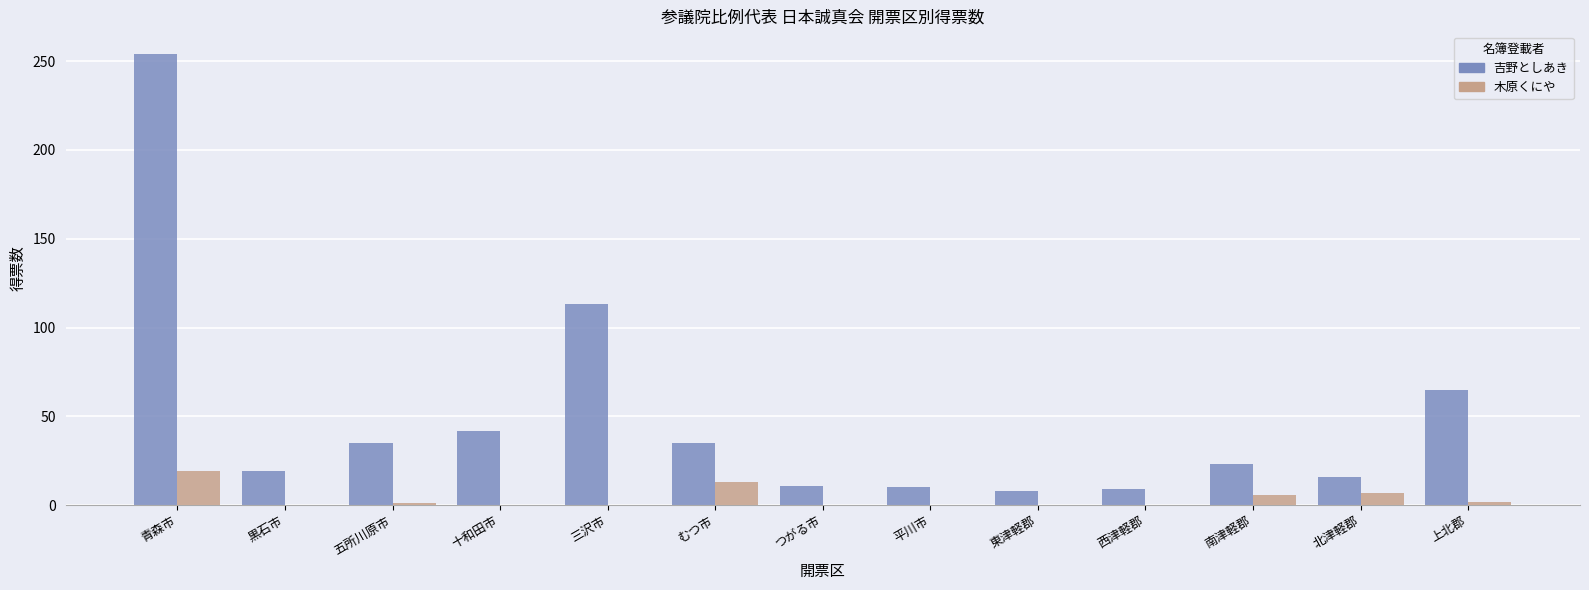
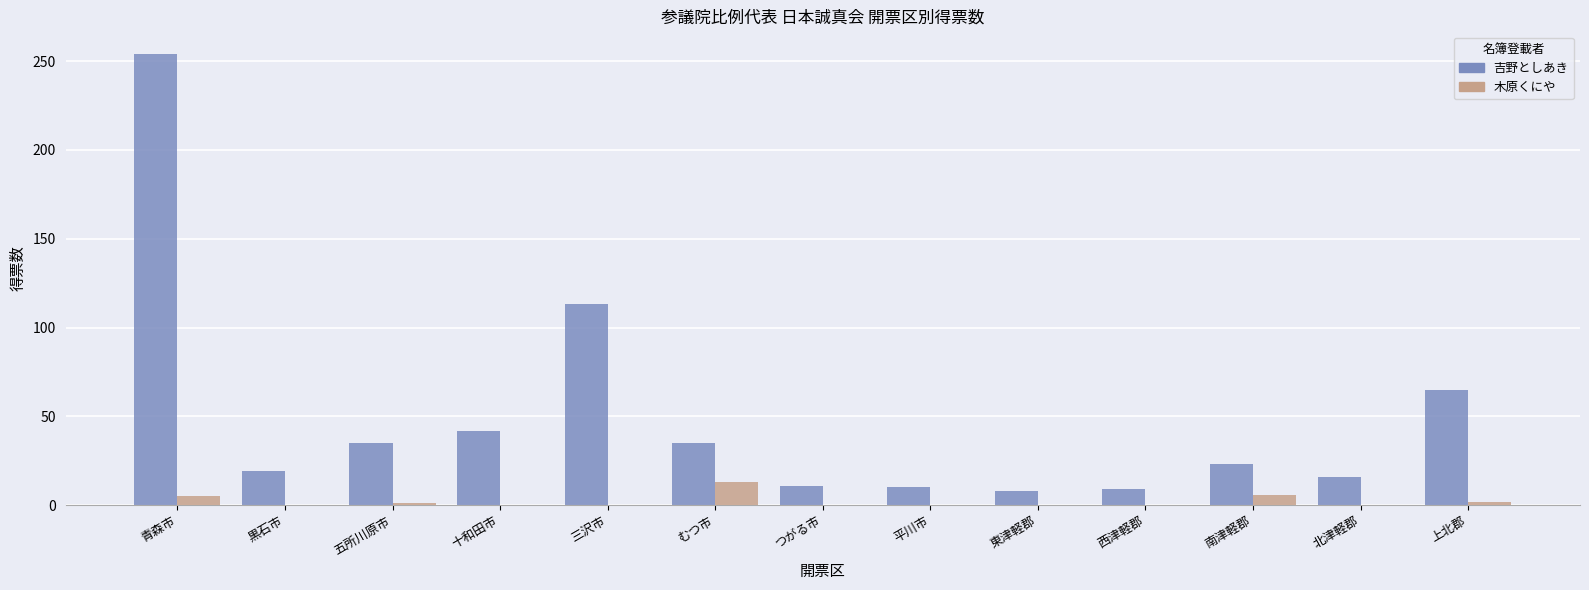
  {
    "吉野としあき": {
      "青森市": 254,
      "黒石市": 19,
      "五所川原市": 35,
      "十和田市": 42,
      "三沢市": 113,
      "むつ市": 35,
      "つがる市": 11,
      "平川市": 10,
      "東津軽郡": 8,
      "西津軽郡": 9,
      "南津軽郡": 23,
      "北津軽郡": 16,
      "上北郡": 65
    },
    "木原くにや": {
-     "青森市": 19,
+     "青森市": 5,
      "黒石市": 0,
      "十和田市": 0,
      "三沢市": 0,
      "むつ市": 13,
      "つがる市": 0,
      "平川市": 0,
      "東津軽郡": 0,
      "西津軽郡": 0,
      "南津軽郡": 6,
-     "北津軽郡": 7,
+     "北津軽郡": 0,
      "上北郡": 2
    }
  }
